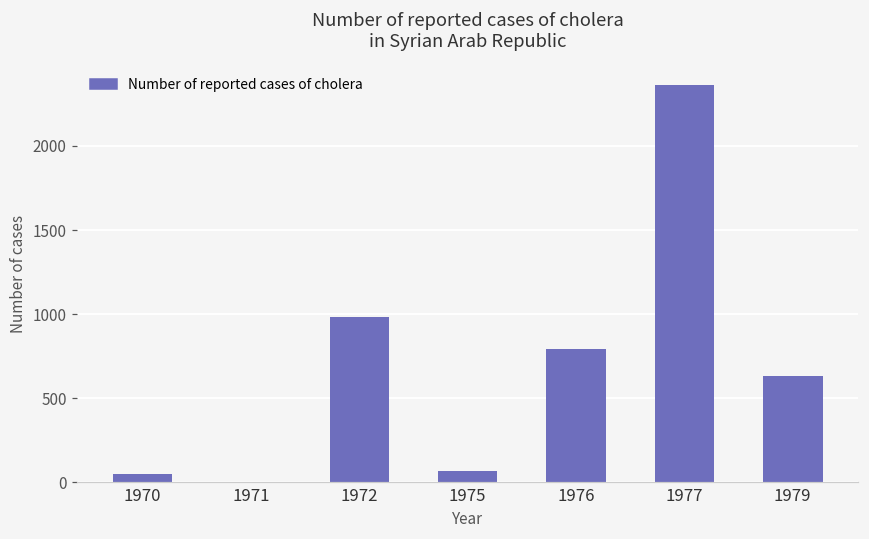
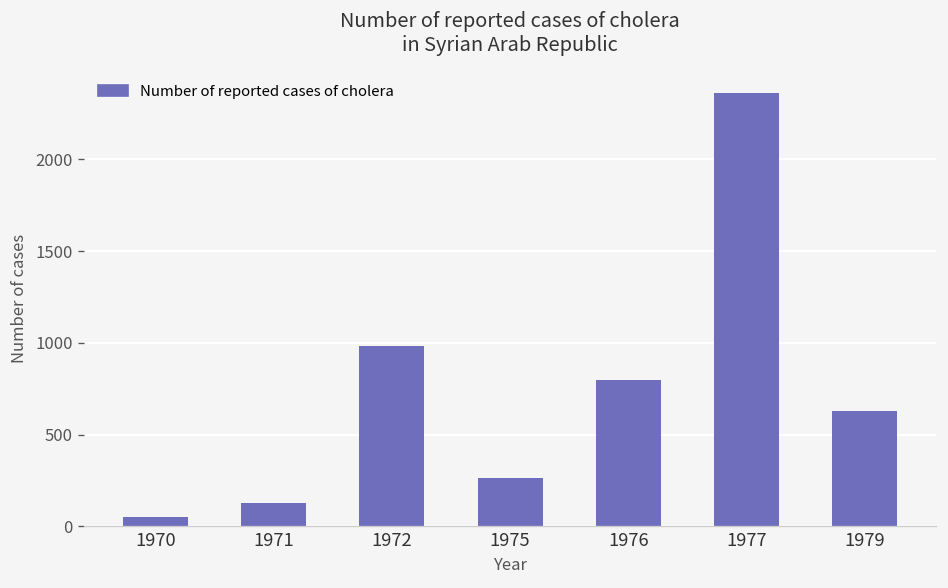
  {
    "1970": 50,
-   "1971": 10,
+   "1971": 130,
    "1972": 980,
-   "1975": 70,
+   "1975": 260,
    "1976": 800,
    "1977": 2360,
    "1979": 630
  }
